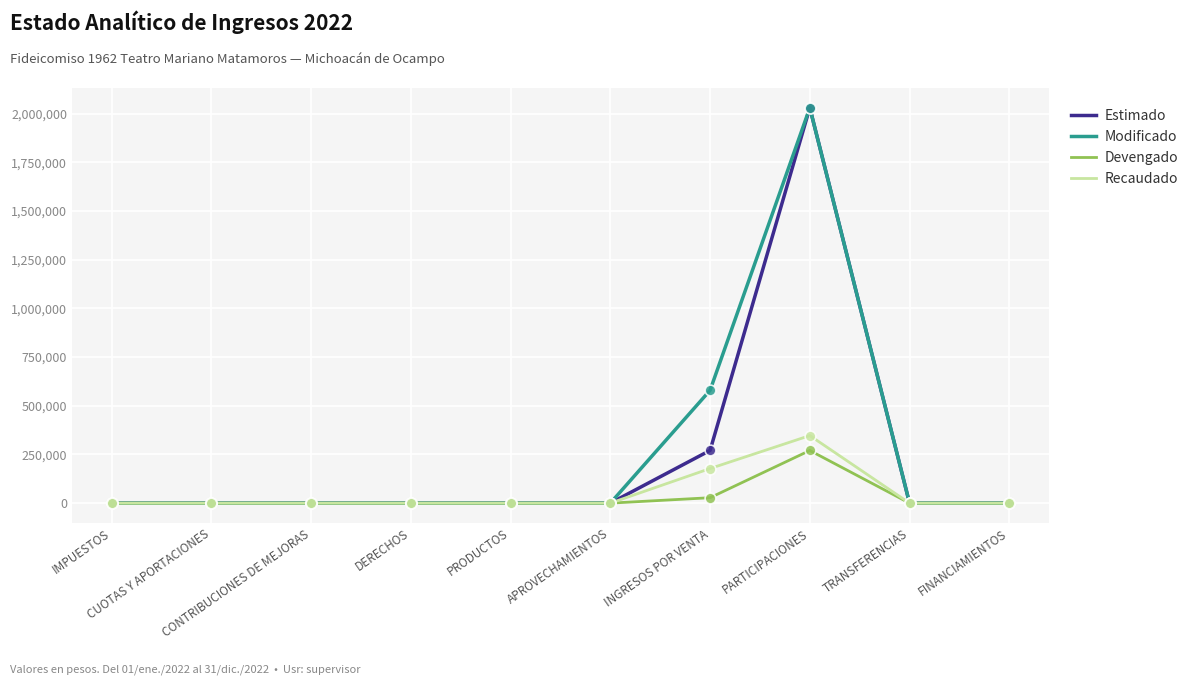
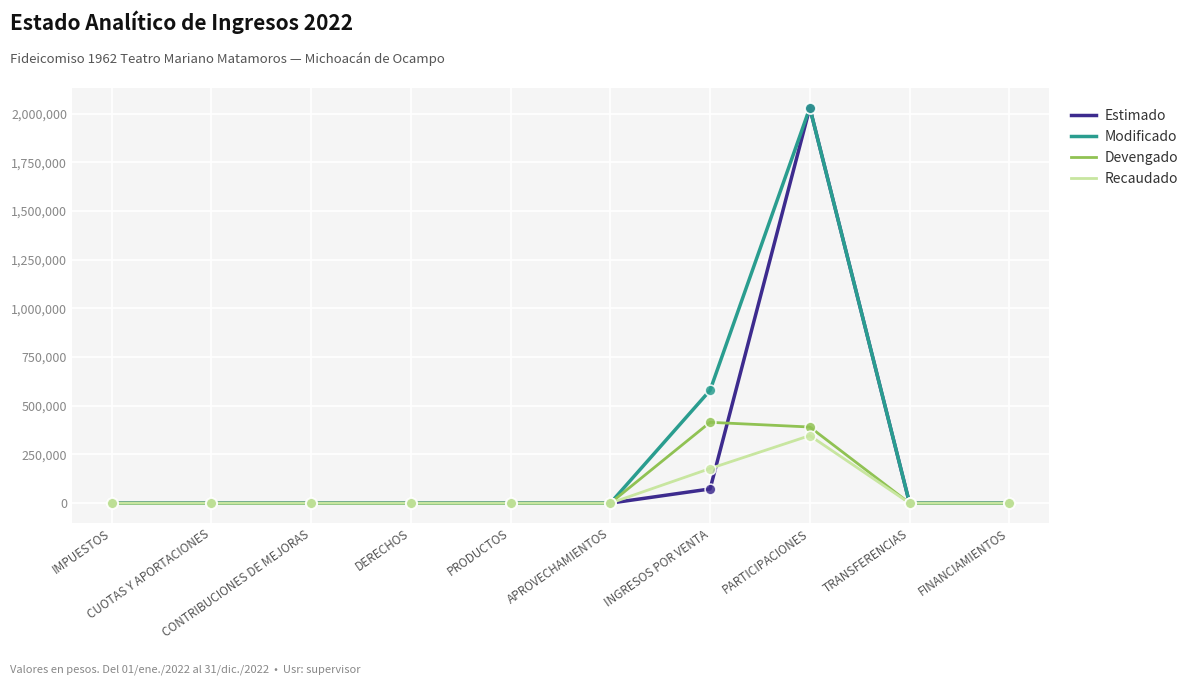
  {
    "Estimado": {
-     "INGRESOS POR VENTA": "270,000"
+     "INGRESOS POR VENTA": "70,000"
    },
    "Modificado": {
      "INGRESOS POR VENTA": "580,000"
    },
    "Devengado": {
-     "INGRESOS POR VENTA": "30,000",
-     "PARTICIPACIONES": "270,000"
+     "INGRESOS POR VENTA": "410,000",
+     "PARTICIPACIONES": "390,000"
    },
    "Recaudado": {
      "INGRESOS POR VENTA": "180,000",
      "PARTICIPACIONES": "350,000"
    }
  }
